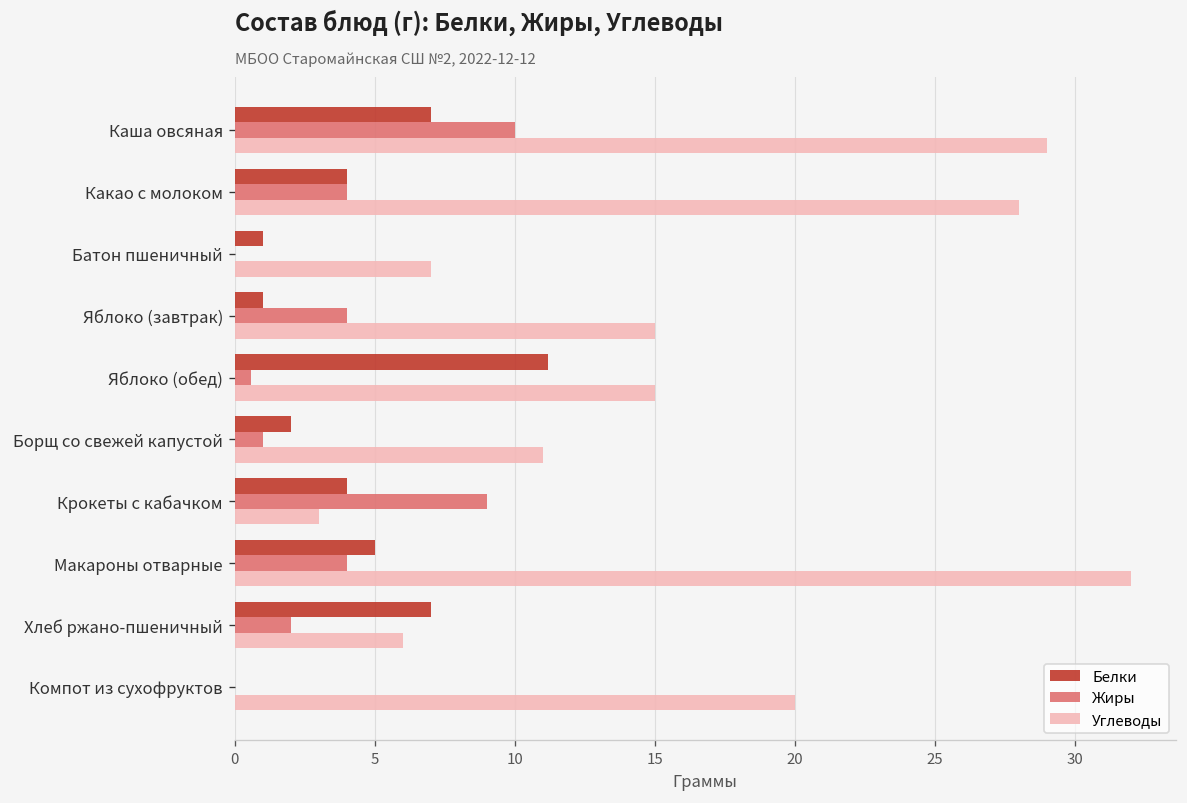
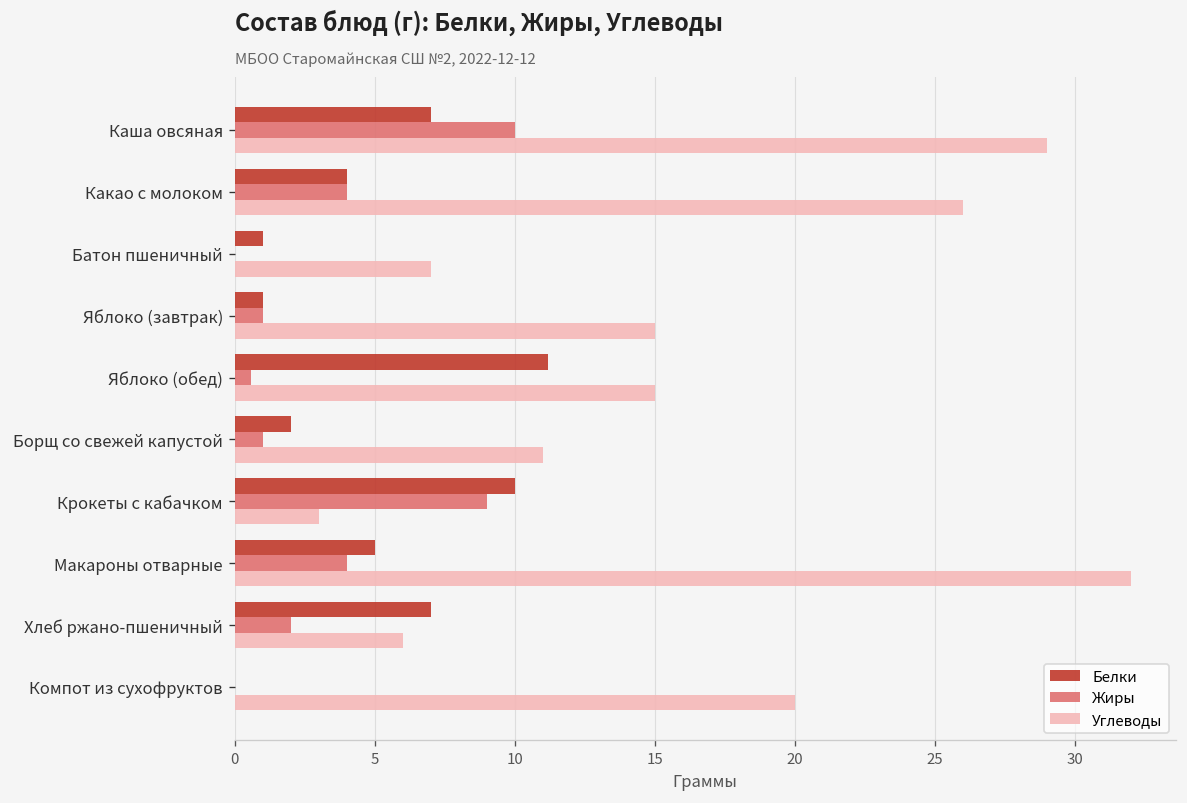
  {
    "Белки": {
      "Каша овсяная": 7,
      "Какао с молоком": 4,
      "Батон пшеничный": 1,
      "Яблоко (завтрак)": 1,
      "Яблоко (обед)": 11.2,
      "Борщ со свежей капустой": 2,
-     "Крокеты с кабачком": 4,
+     "Крокеты с кабачком": 10,
      "Макароны отварные": 5,
      "Хлеб ржано-пшеничный": 7,
      "Компот из сухофруктов": 0
    },
    "Жиры": {
      "Каша овсяная": 10,
      "Какао с молоком": 4,
      "Батон пшеничный": 0,
-     "Яблоко (завтрак)": 4,
+     "Яблоко (завтрак)": 1,
      "Яблоко (обед)": 0.6,
      "Борщ со свежей капустой": 1,
      "Крокеты с кабачком": 9,
      "Макароны отварные": 4,
      "Хлеб ржано-пшеничный": 2,
      "Компот из сухофруктов": 0
    },
    "Углеводы": {
      "Каша овсяная": 29,
-     "Какао с молоком": 28,
+     "Какао с молоком": 26,
      "Батон пшеничный": 7,
      "Яблоко (завтрак)": 15,
      "Яблоко (обед)": 15,
      "Борщ со свежей капустой": 11,
      "Крокеты с кабачком": 3,
      "Макароны отварные": 32,
      "Хлеб ржано-пшеничный": 6,
      "Компот из сухофруктов": 20
    }
  }
